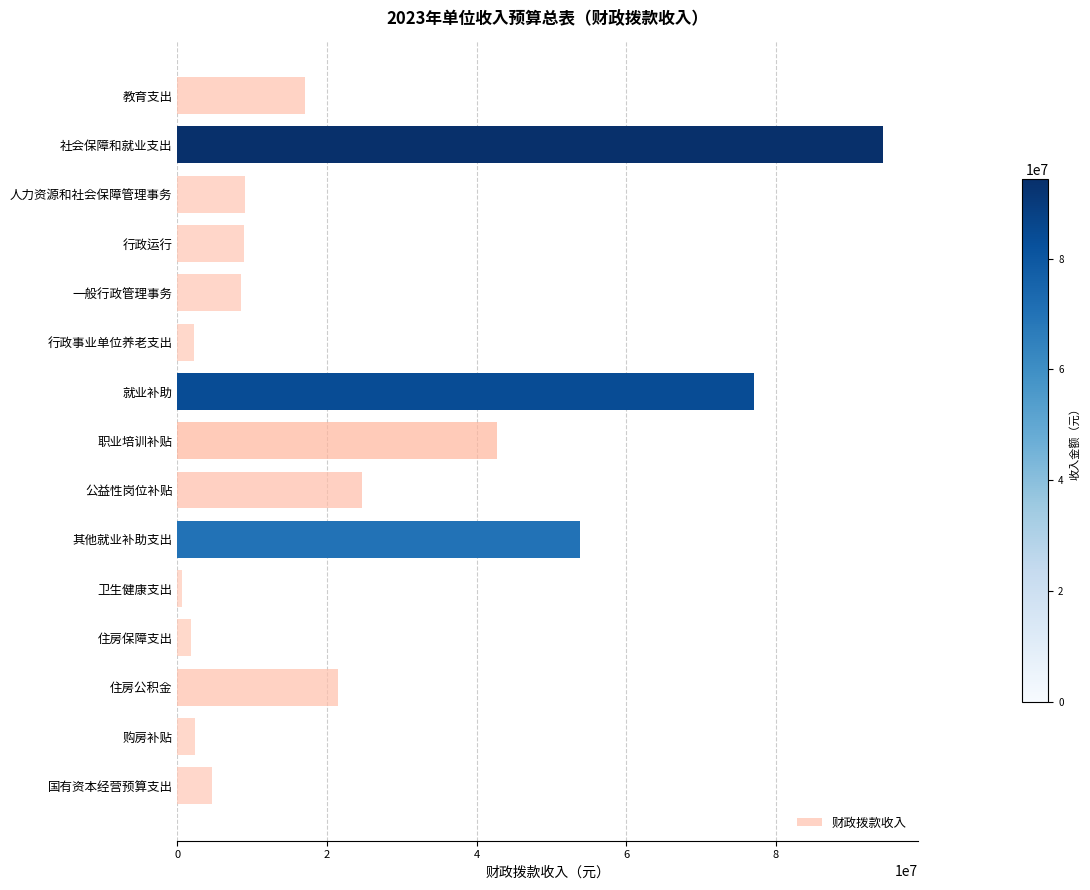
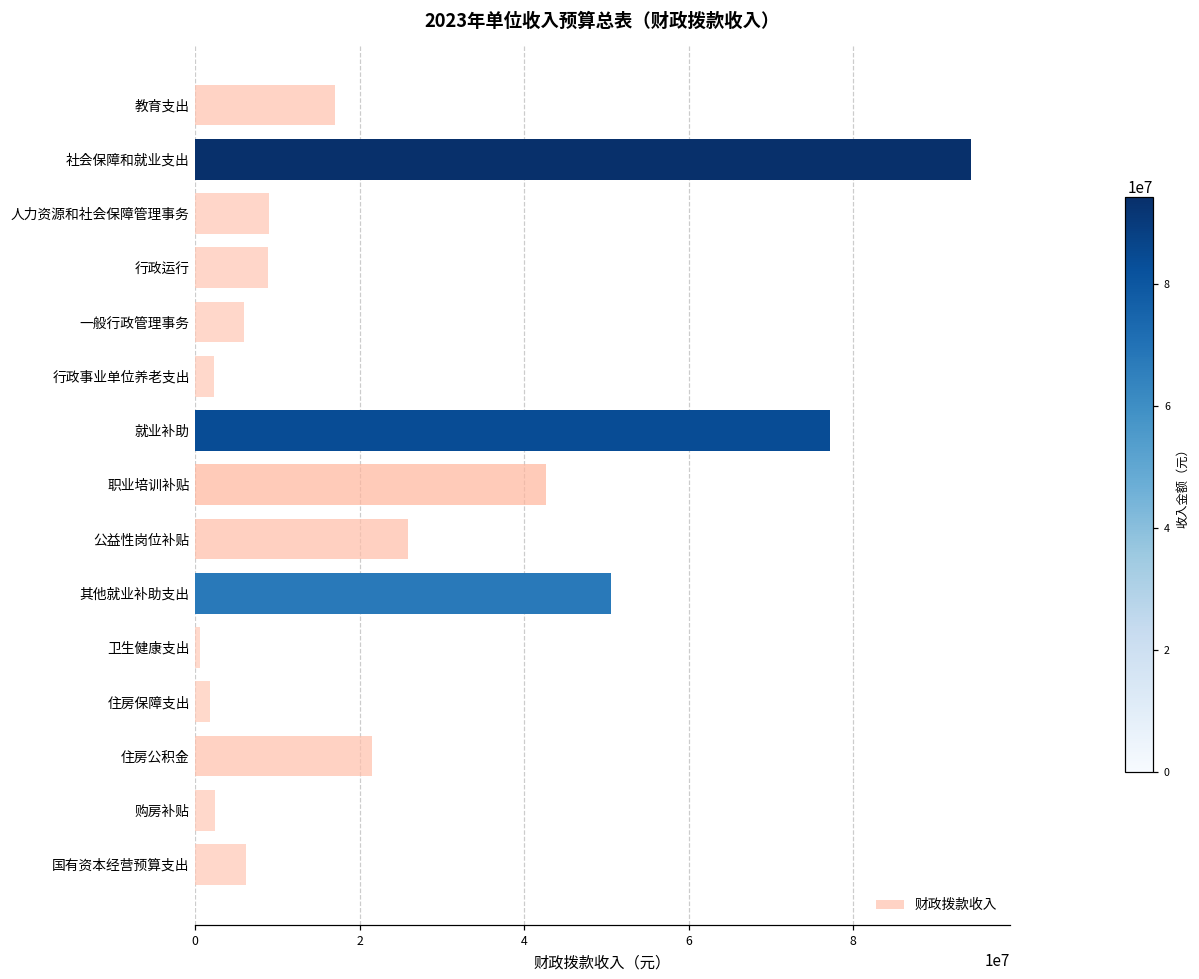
  {
    "教育支出": 17000000,
    "社会保障和就业支出": 94000000,
    "人力资源和社会保障管理事务": 9000000,
    "行政运行": 9000000,
-   "一般行政管理事务": 9000000,
+   "一般行政管理事务": 6000000,
    "行政事业单位养老支出": 2000000,
    "就业补助": 77000000,
    "职业培训补贴": 43000000,
-   "公益性岗位补贴": 25000000,
-   "其他就业补助支出": 54000000,
+   "公益性岗位补贴": 26000000,
+   "其他就业补助支出": 51000000,
    "卫生健康支出": 1000000,
    "住房保障支出": 2000000,
    "住房公积金": 21000000,
    "购房补贴": 2000000,
-   "国有资本经营预算支出": 5000000
+   "国有资本经营预算支出": 6000000
  }
